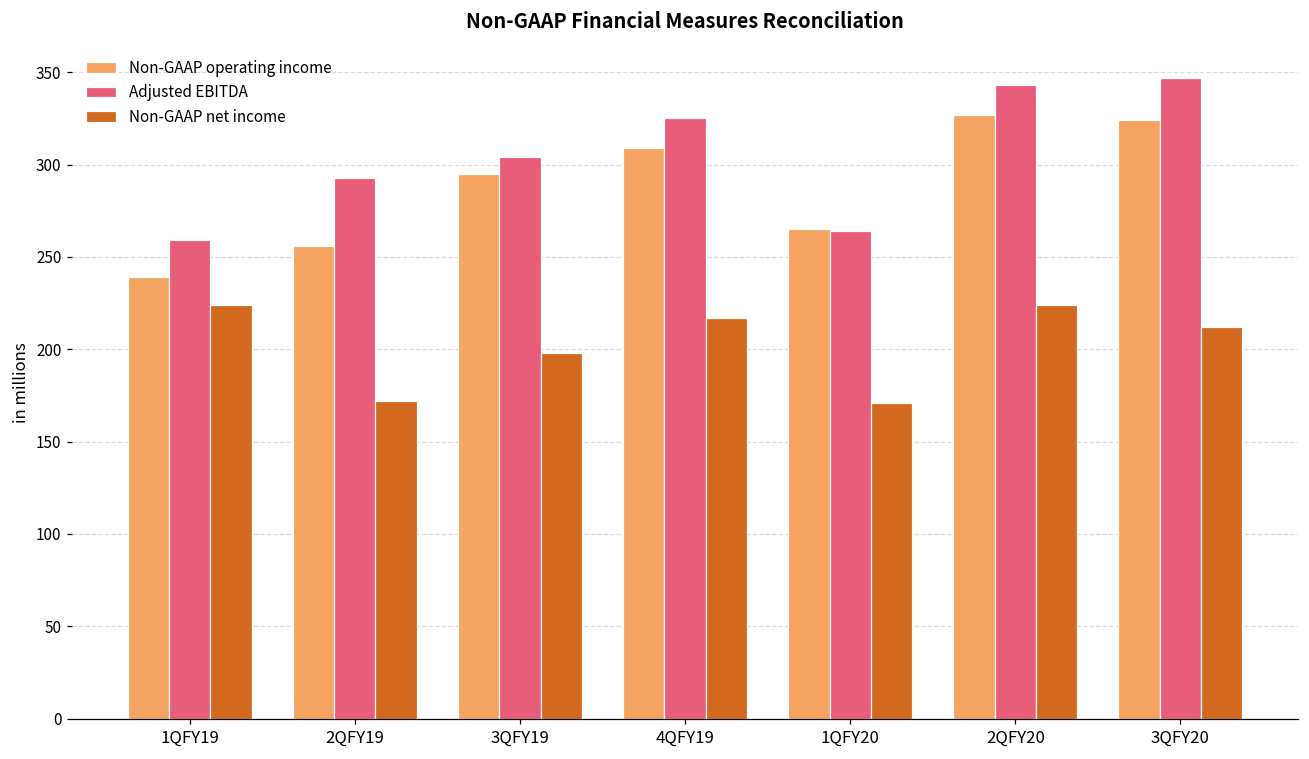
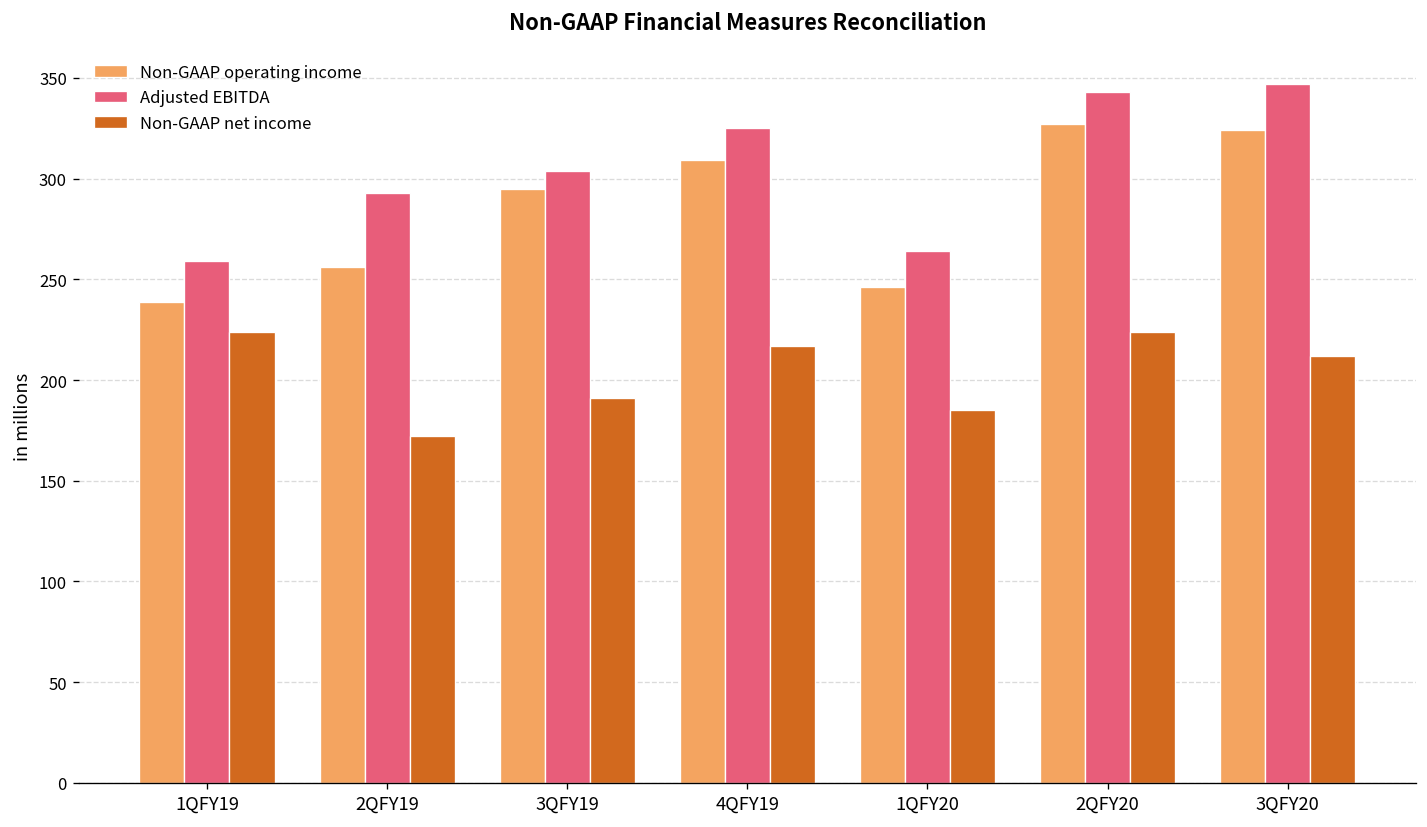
  {
    "Non-GAAP operating income": {
      "1QFY19": 239,
      "2QFY19": 256,
      "3QFY19": 295,
      "4QFY19": 309,
-     "1QFY20": 265,
+     "1QFY20": 246,
      "2QFY20": 327,
      "3QFY20": 324
    },
    "Adjusted EBITDA": {
      "1QFY19": 259,
      "2QFY19": 293,
      "3QFY19": 304,
      "4QFY19": 325,
      "1QFY20": 264,
      "2QFY20": 343,
      "3QFY20": 347
    },
    "Non-GAAP net income": {
      "1QFY19": 224,
      "2QFY19": 172,
-     "3QFY19": 198,
+     "3QFY19": 191,
      "4QFY19": 217,
-     "1QFY20": 171,
+     "1QFY20": 185,
      "2QFY20": 224,
      "3QFY20": 212
    }
  }
